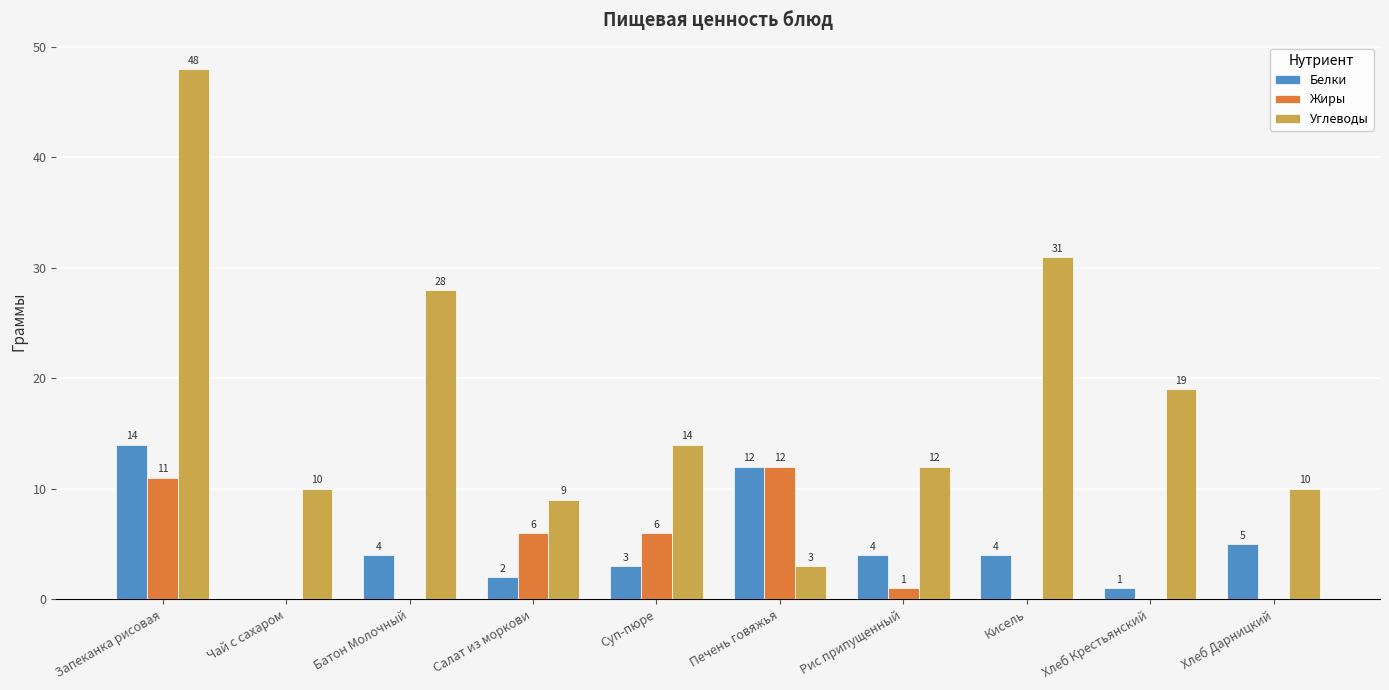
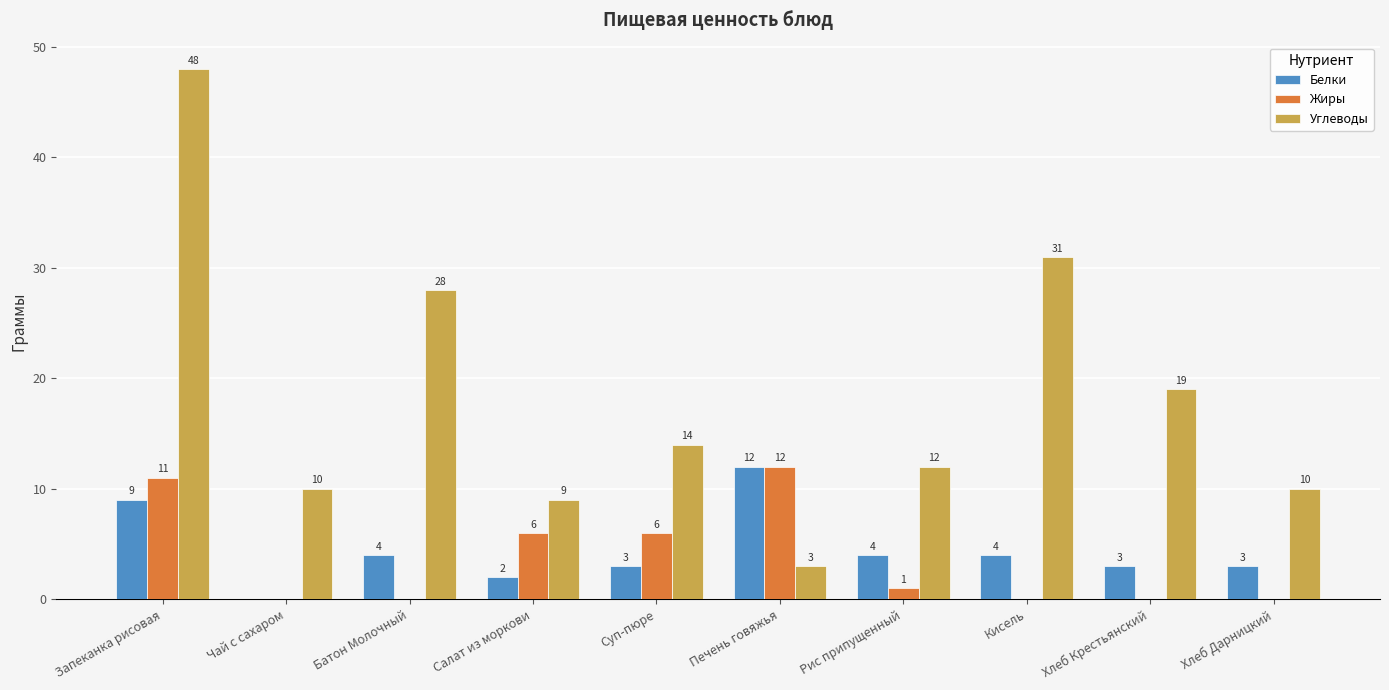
  {
    "Белки": {
-     "Запеканка рисовая": 14,
+     "Запеканка рисовая": 9,
      "Батон Молочный": 4,
      "Салат из моркови": 2,
      "Суп-пюре": 3,
      "Печень говяжья": 12,
      "Рис припущенный": 4,
      "Кисель": 4,
-     "Хлеб Крестьянский": 1,
-     "Хлеб Дарницкий": 5
+     "Хлеб Крестьянский": 3,
+     "Хлеб Дарницкий": 3
    }
  }
